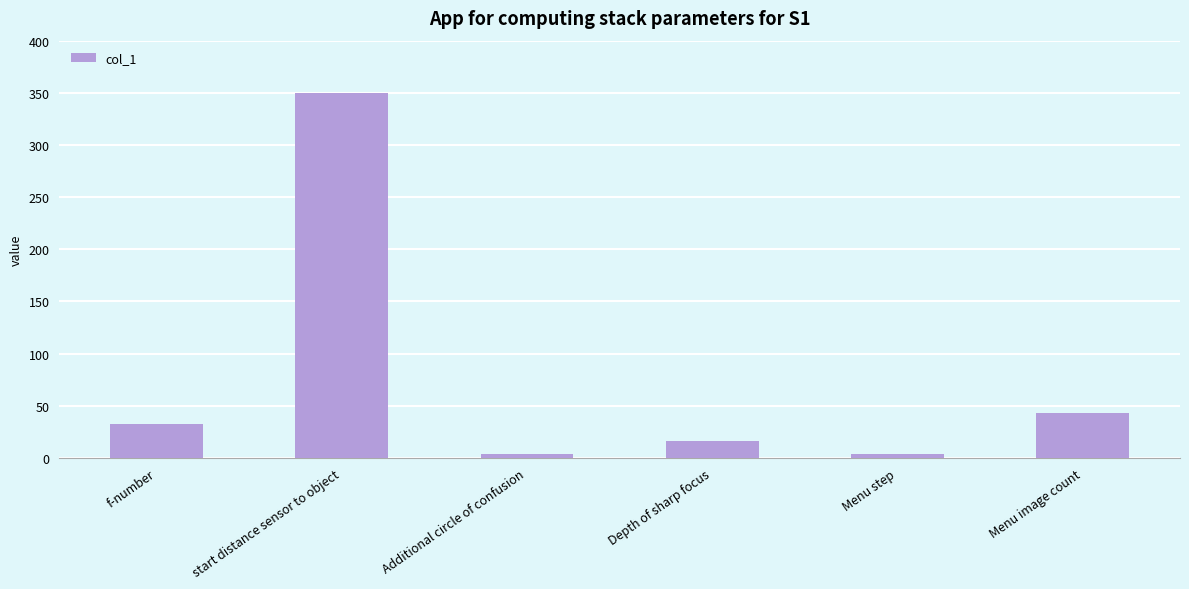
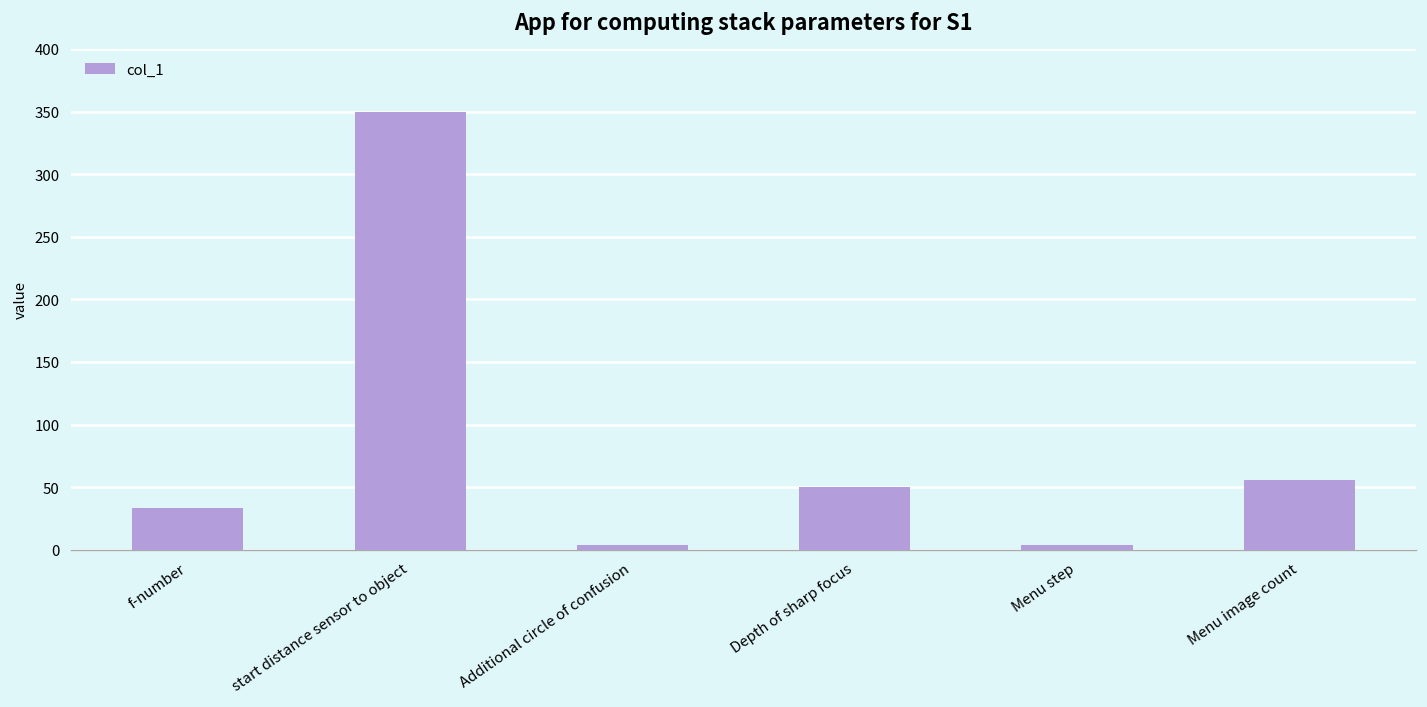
  {
    "f-number": 33,
    "start distance sensor to object": 350,
    "Additional circle of confusion": 4,
-   "Depth of sharp focus": 16,
+   "Depth of sharp focus": 50,
    "Menu step": 4,
-   "Menu image count": 43
+   "Menu image count": 56
  }
